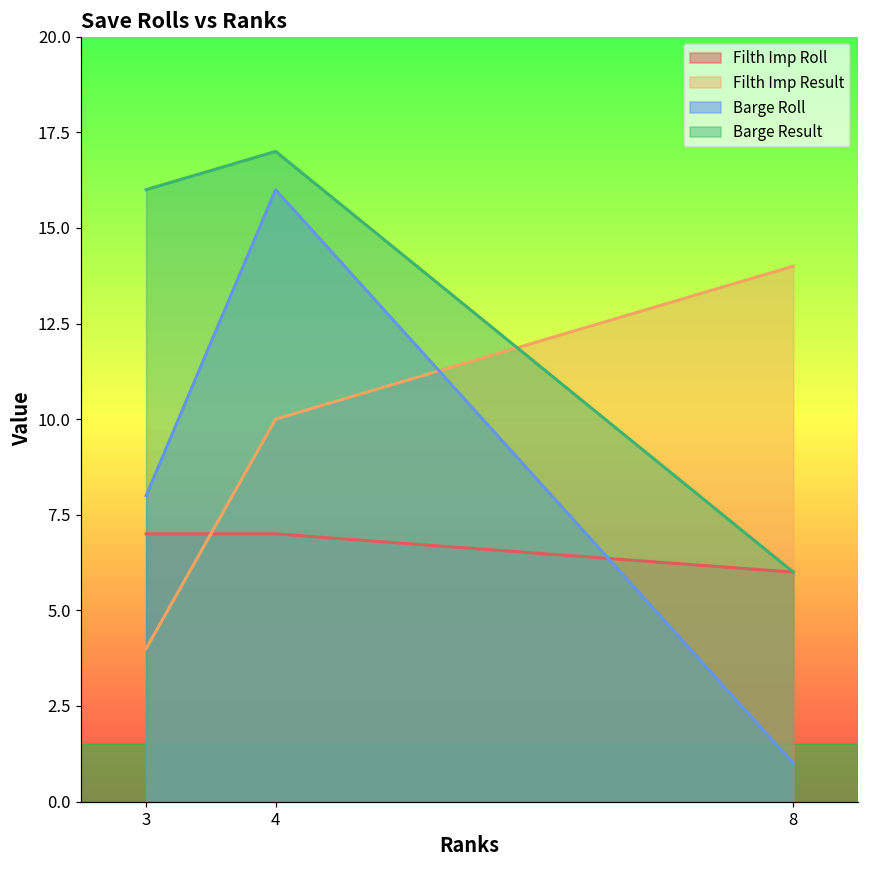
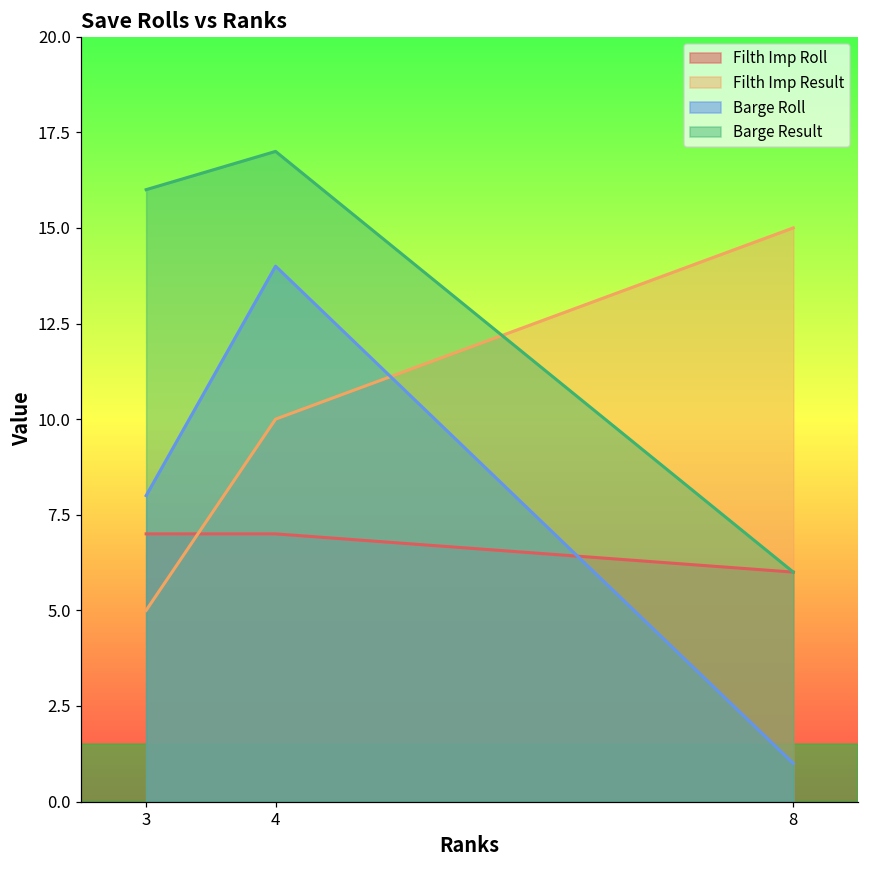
  {
    "Filth Imp Roll": {
      "3": 7,
      "4": 7
    },
    "Filth Imp Result": {
-     "3": 4,
+     "3": 5,
      "4": 10,
-     "8": 14
+     "8": 15
    },
    "Barge Roll": {
      "3": 8,
-     "4": 16
+     "4": 14
    },
    "Barge Result": {
      "3": 16,
      "4": 17
    }
  }
